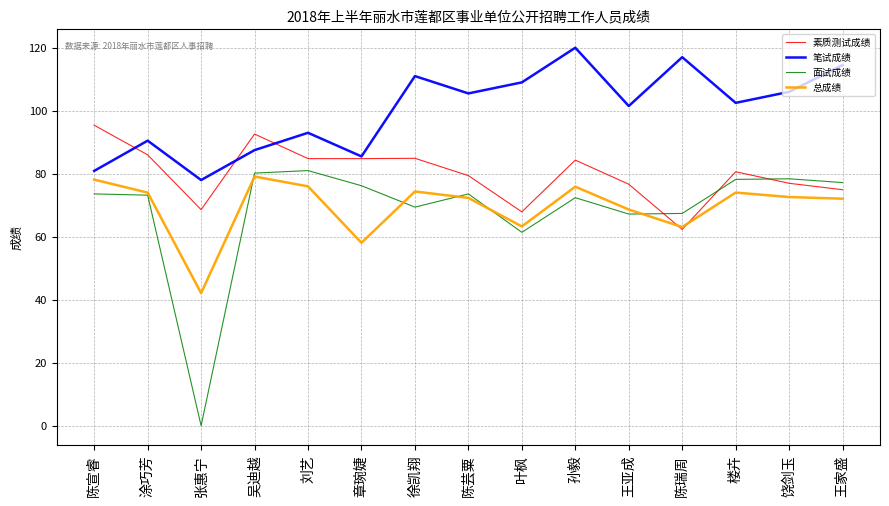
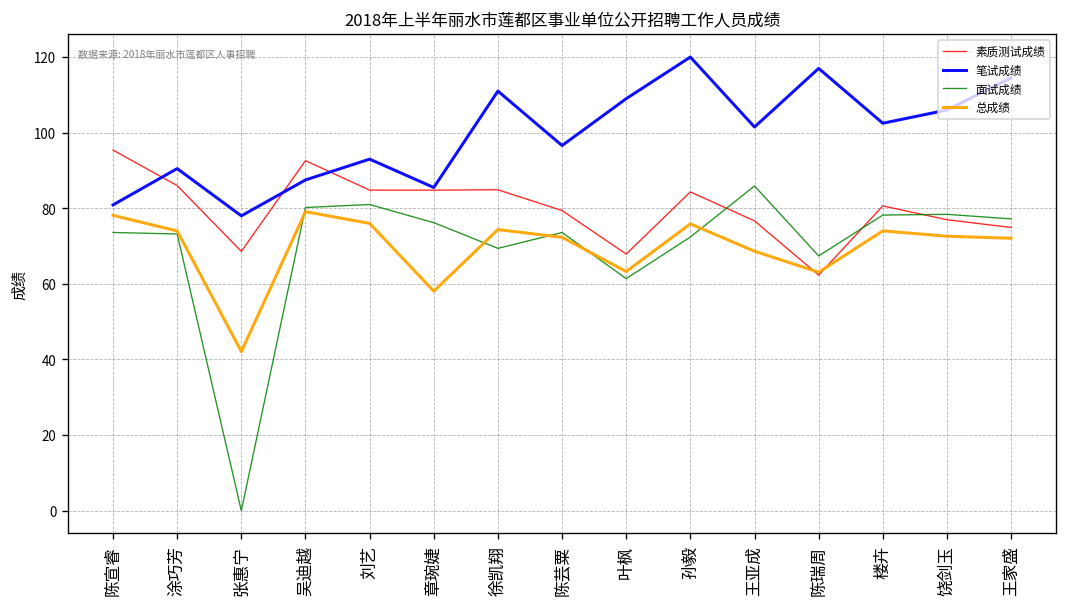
  {
    "素质测试成绩": {
      "陈宣睿": 95,
      "涂巧芳": 86,
      "张惠宁": 69,
      "吴迪越": 93,
      "刘艺": 85,
      "徐凯翔": 85,
      "陈芸粟": 79,
      "叶枫": 68,
      "孙毅": 84,
      "王亚成": 77,
      "楼卉": 81,
      "饶剑玉": 77,
      "王家盛": 75
    },
    "笔试成绩": {
      "陈宣睿": 81,
      "涂巧芳": 91,
      "张惠宁": 78,
      "吴迪越": 88,
      "刘艺": 93,
      "徐凯翔": 111,
-     "陈芸粟": 106,
+     "陈芸粟": 97,
      "叶枫": 109,
      "孙毅": 120,
      "王亚成": 102,
      "陈瑞周": 117,
      "楼卉": 103
    },
    "面试成绩": {
      "陈宣睿": 74,
      "涂巧芳": 73,
      "张惠宁": 0,
      "吴迪越": 80,
      "刘艺": 81,
      "章琬婕": 76,
      "徐凯翔": 69,
      "陈芸粟": 74,
      "叶枫": 61,
      "孙毅": 72,
-     "王亚成": 67,
+     "王亚成": 86,
      "陈瑞周": 67,
      "楼卉": 78,
      "饶剑玉": 78,
      "王家盛": 77
    },
    "总成绩": {
      "陈宣睿": 78,
      "涂巧芳": 74,
      "张惠宁": 42,
      "吴迪越": 79,
      "刘艺": 76,
      "章琬婕": 58,
      "徐凯翔": 74,
      "陈芸粟": 72,
      "叶枫": 63,
      "孙毅": 76,
      "王亚成": 69,
      "楼卉": 74,
      "饶剑玉": 73,
      "王家盛": 72
    }
  }
